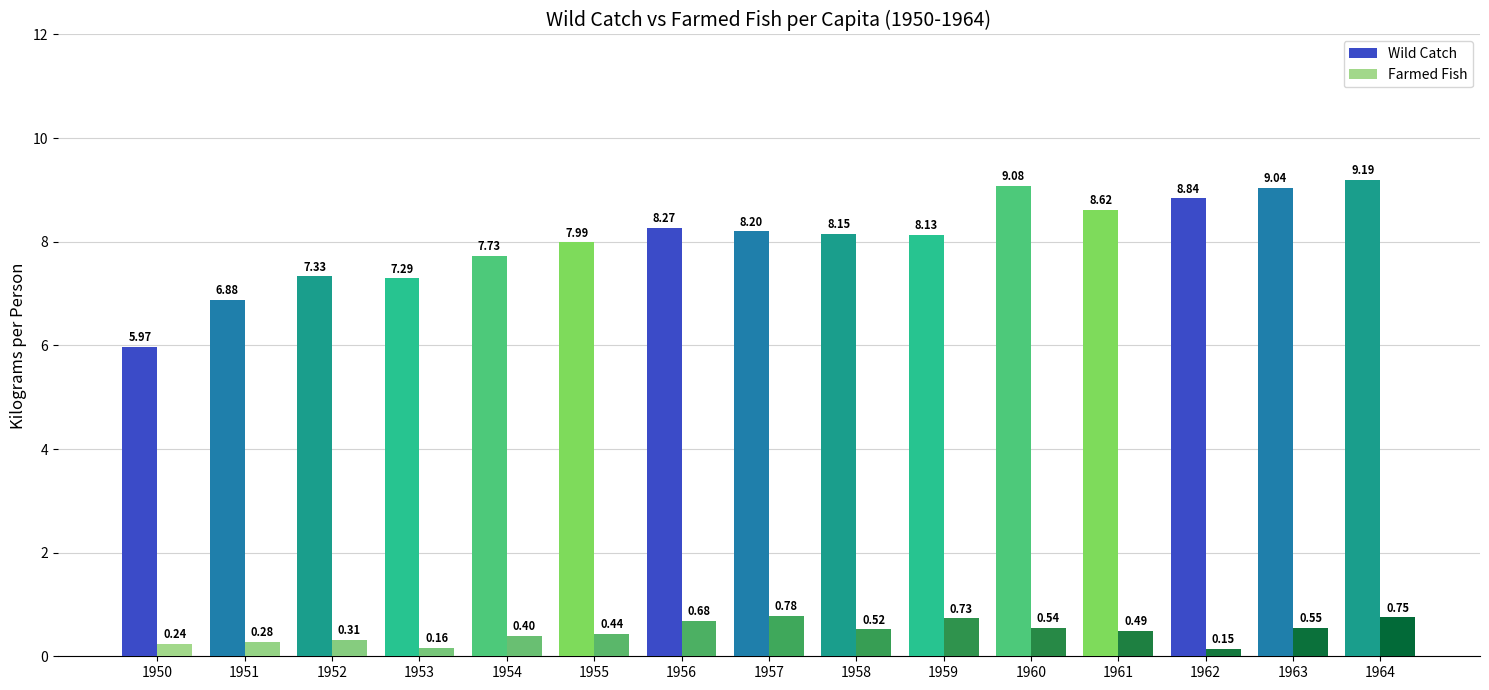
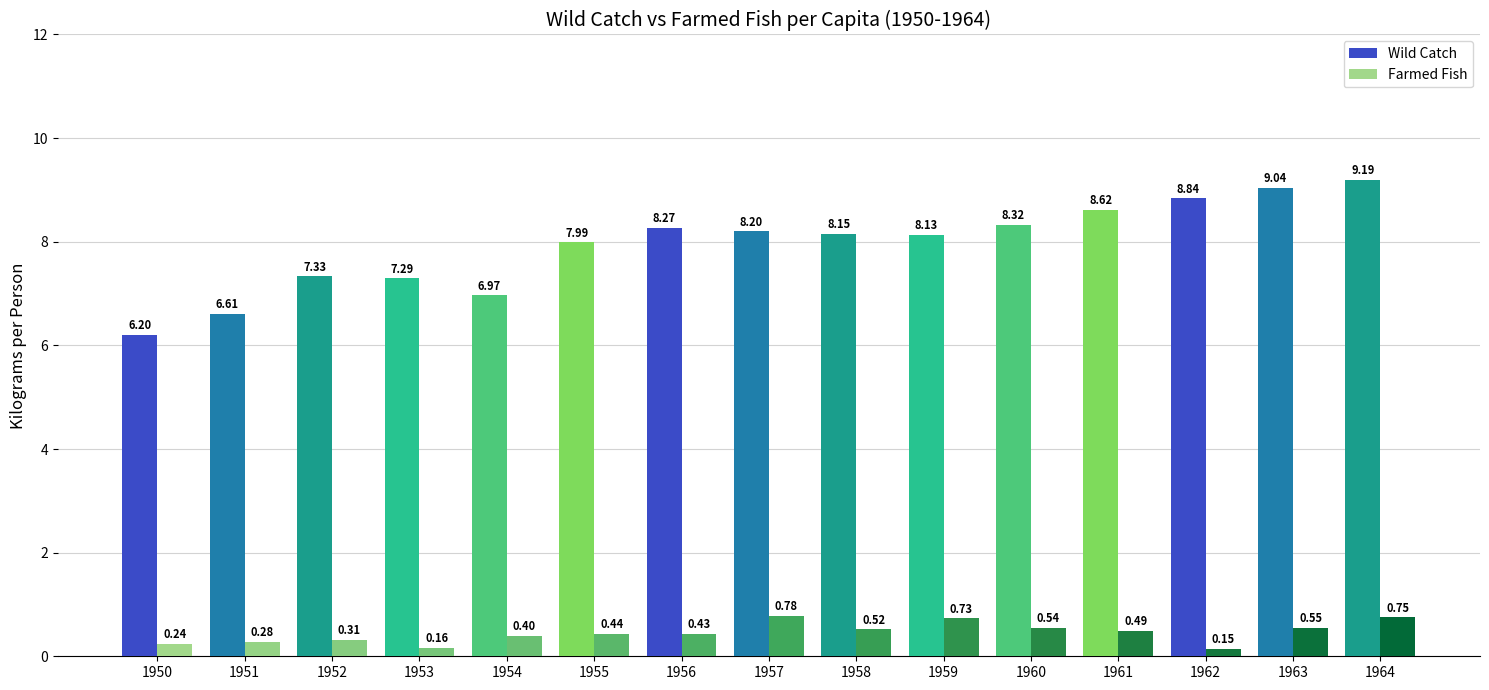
  {
    "Wild Catch": {
-     "1950": 5.97,
-     "1951": 6.88,
+     "1950": 6.20,
+     "1951": 6.61,
      "1952": 7.33,
      "1953": 7.29,
-     "1954": 7.73,
+     "1954": 6.97,
      "1955": 7.99,
      "1956": 8.27,
      "1957": 8.20,
      "1958": 8.15,
      "1959": 8.13,
-     "1960": 9.08,
+     "1960": 8.32,
      "1961": 8.62,
      "1962": 8.84,
      "1963": 9.04,
      "1964": 9.19
    },
    "Farmed Fish": {
      "1950": 0.24,
      "1951": 0.28,
      "1952": 0.31,
      "1953": 0.16,
      "1954": 0.40,
      "1955": 0.44,
-     "1956": 0.68,
+     "1956": 0.43,
      "1957": 0.78,
      "1958": 0.52,
      "1959": 0.73,
      "1960": 0.54,
      "1961": 0.49,
      "1962": 0.15,
      "1963": 0.55,
      "1964": 0.75
    }
  }
